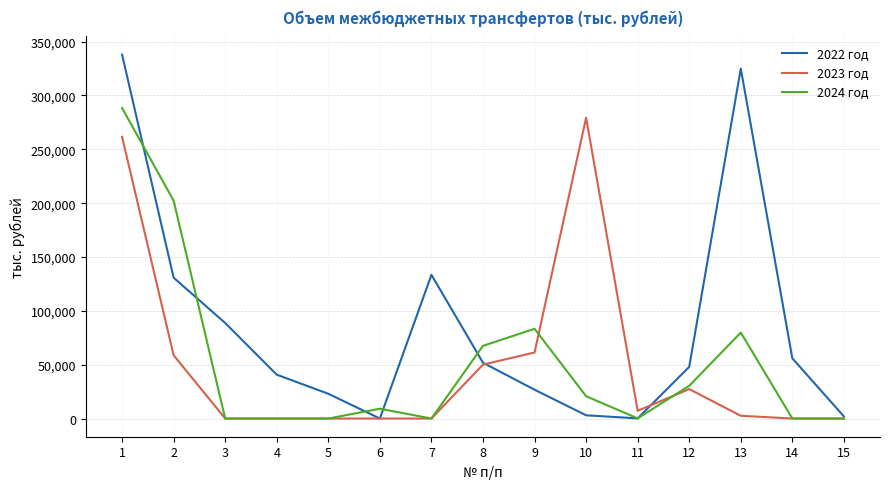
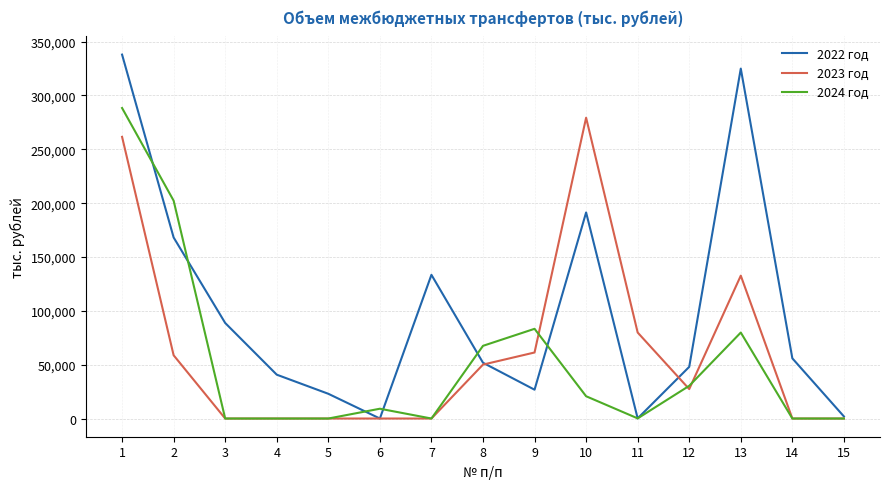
  {
    "2022 год": {
      "1": "338,000",
-     "2": "131,000",
+     "2": "168,000",
      "3": "89,000",
      "4": "41,000",
      "5": "23,000",
      "7": "133,000",
      "9": "27,000",
-     "10": "3,000",
+     "10": "191,000",
      "12": "48,000",
      "13": "325,000",
      "14": "56,000"
    },
    "2023 год": {
      "1": "262,000",
      "2": "59,000",
      "9": "61,000",
      "10": "279,000",
-     "11": "7,000",
+     "11": "80,000",
      "12": "27,000",
-     "13": "3,000"
+     "13": "133,000"
    },
    "2024 год": {
      "1": "288,000",
      "2": "202,000",
      "6": "9,000",
      "8": "68,000",
      "9": "83,000",
      "10": "21,000",
      "12": "30,000",
      "13": "80,000"
    }
  }
